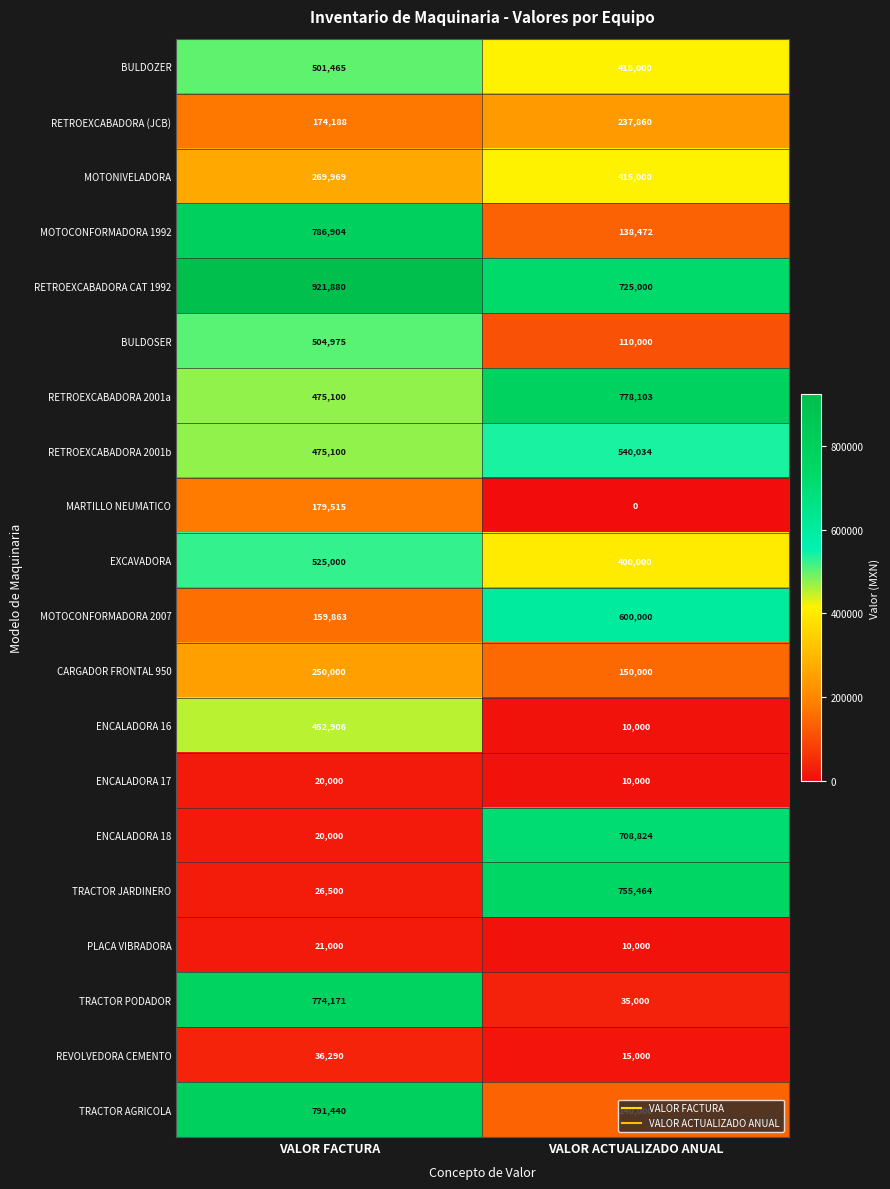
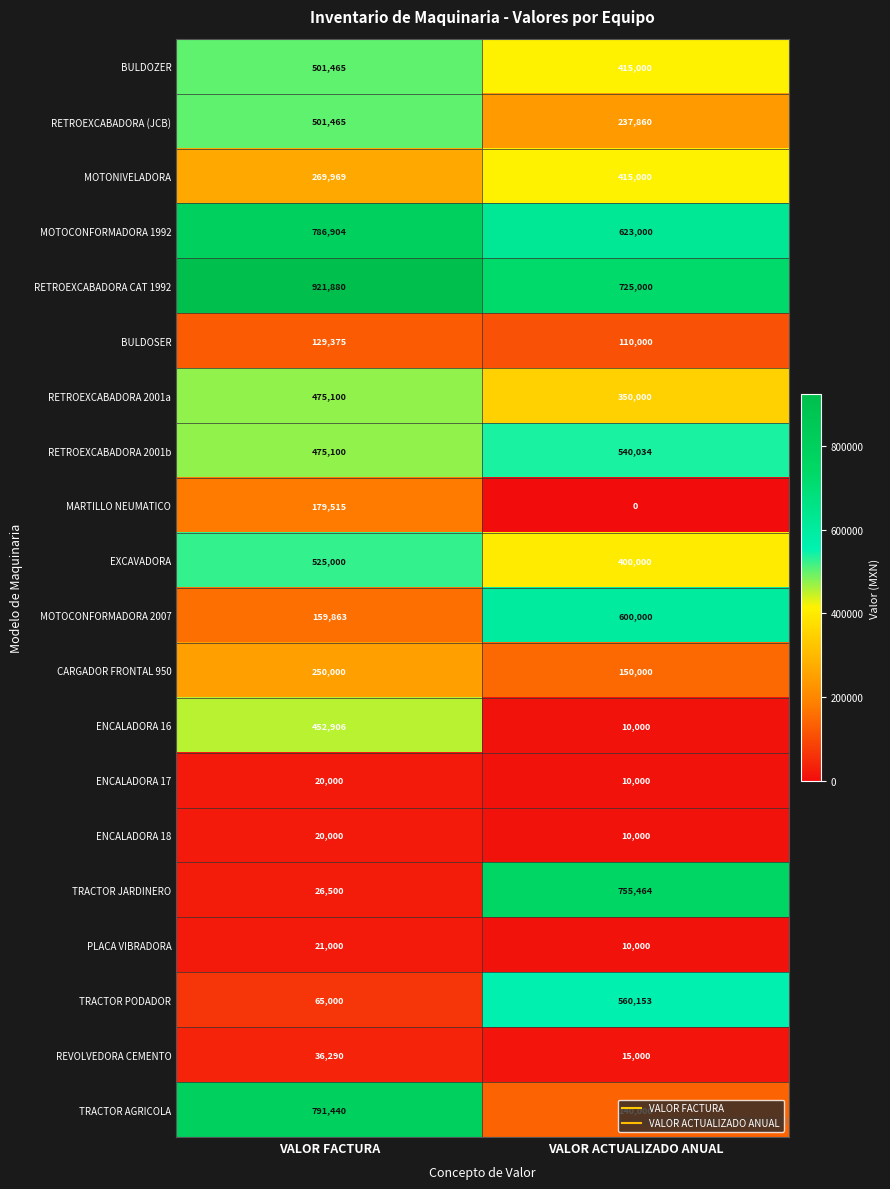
  {
    "BULDOZER": {
      "VALOR FACTURA": "501,465",
      "VALOR ACTUALIZADO ANUAL": "415,000"
    },
    "RETROEXCABADORA (JCB)": {
-     "VALOR FACTURA": "174,188",
+     "VALOR FACTURA": "501,465",
      "VALOR ACTUALIZADO ANUAL": "237,860"
    },
    "MOTONIVELADORA": {
      "VALOR FACTURA": "269,969",
      "VALOR ACTUALIZADO ANUAL": "415,000"
    },
    "MOTOCONFORMADORA 1992": {
      "VALOR FACTURA": "786,904",
-     "VALOR ACTUALIZADO ANUAL": "138,472"
+     "VALOR ACTUALIZADO ANUAL": "623,000"
    },
    "RETROEXCABADORA CAT 1992": {
      "VALOR FACTURA": "921,880",
      "VALOR ACTUALIZADO ANUAL": "725,000"
    },
    "BULDOSER": {
-     "VALOR FACTURA": "504,975",
+     "VALOR FACTURA": "129,375",
      "VALOR ACTUALIZADO ANUAL": "110,000"
    },
    "RETROEXCABADORA 2001a": {
      "VALOR FACTURA": "475,100",
-     "VALOR ACTUALIZADO ANUAL": "778,103"
+     "VALOR ACTUALIZADO ANUAL": "350,000"
    },
    "RETROEXCABADORA 2001b": {
      "VALOR FACTURA": "475,100",
      "VALOR ACTUALIZADO ANUAL": "540,034"
    },
    "MARTILLO NEUMATICO": {
      "VALOR FACTURA": "179,515",
      "VALOR ACTUALIZADO ANUAL": "0"
    },
    "EXCAVADORA": {
      "VALOR FACTURA": "525,000",
      "VALOR ACTUALIZADO ANUAL": "400,000"
    },
    "MOTOCONFORMADORA 2007": {
      "VALOR FACTURA": "159,863",
      "VALOR ACTUALIZADO ANUAL": "600,000"
    },
    "CARGADOR FRONTAL 950": {
      "VALOR FACTURA": "250,000",
      "VALOR ACTUALIZADO ANUAL": "150,000"
    },
    "ENCALADORA 16": {
      "VALOR FACTURA": "452,906",
      "VALOR ACTUALIZADO ANUAL": "10,000"
    },
    "ENCALADORA 17": {
      "VALOR FACTURA": "20,000",
      "VALOR ACTUALIZADO ANUAL": "10,000"
    },
    "ENCALADORA 18": {
      "VALOR FACTURA": "20,000",
-     "VALOR ACTUALIZADO ANUAL": "708,824"
+     "VALOR ACTUALIZADO ANUAL": "10,000"
    },
    "TRACTOR JARDINERO": {
      "VALOR FACTURA": "26,500",
      "VALOR ACTUALIZADO ANUAL": "755,464"
    },
    "PLACA VIBRADORA": {
      "VALOR FACTURA": "21,000",
      "VALOR ACTUALIZADO ANUAL": "10,000"
    },
    "TRACTOR PODADOR": {
-     "VALOR FACTURA": "774,171",
-     "VALOR ACTUALIZADO ANUAL": "35,000"
+     "VALOR FACTURA": "65,000",
+     "VALOR ACTUALIZADO ANUAL": "560,153"
    },
    "REVOLVEDORA CEMENTO": {
      "VALOR FACTURA": "36,290",
      "VALOR ACTUALIZADO ANUAL": "15,000"
    },
    "TRACTOR AGRICOLA": {
      "VALOR FACTURA": "791,440"
    }
  }
